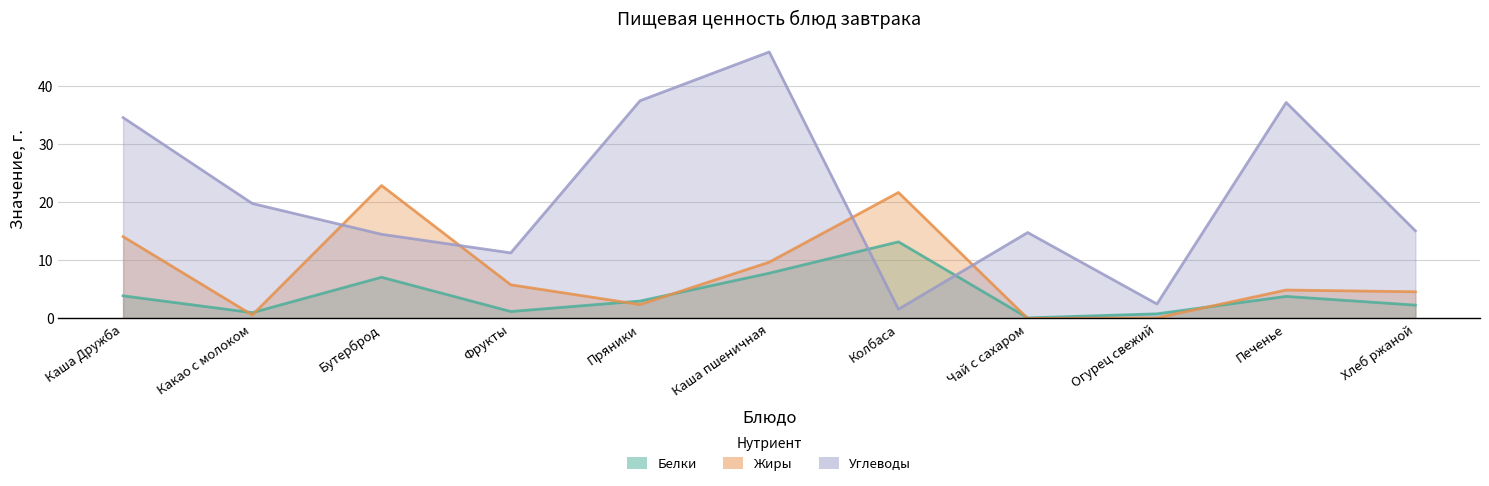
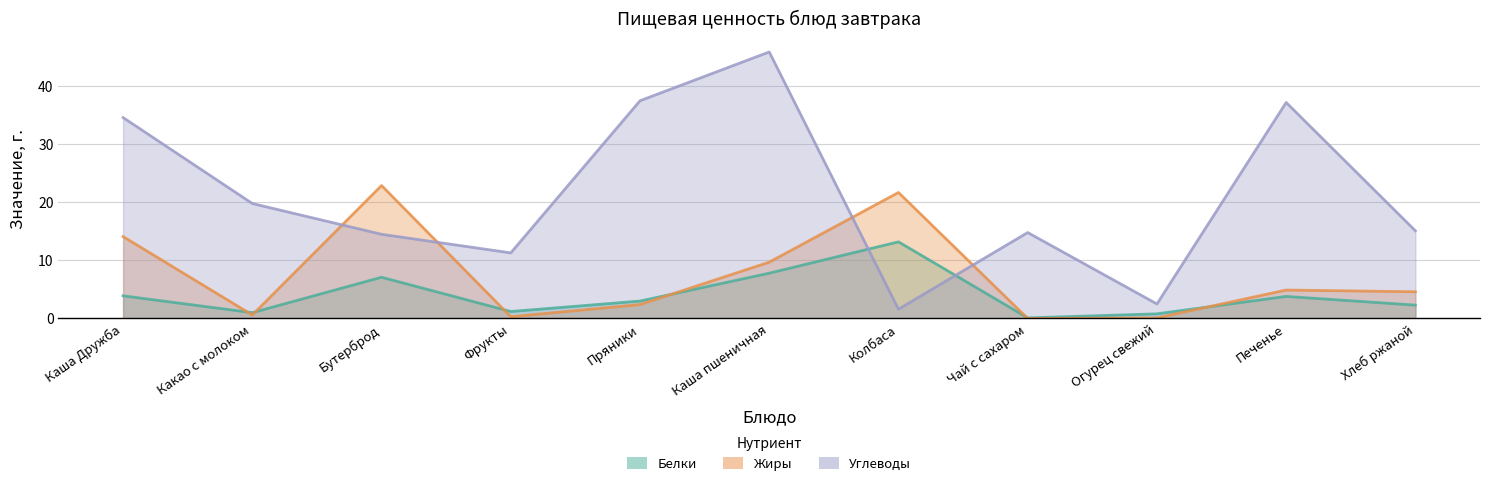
  {
    "Жиры": {
      "Каша Дружба": 14,
      "Бутерброд": 23,
-     "Фрукты": 6,
+     "Фрукты": 0,
      "Пряники": 2,
      "Каша пшеничная": 10,
      "Колбаса": 22,
      "Огурец свежий": 0,
      "Печенье": 5,
      "Хлеб ржаной": 5
    }
  }
